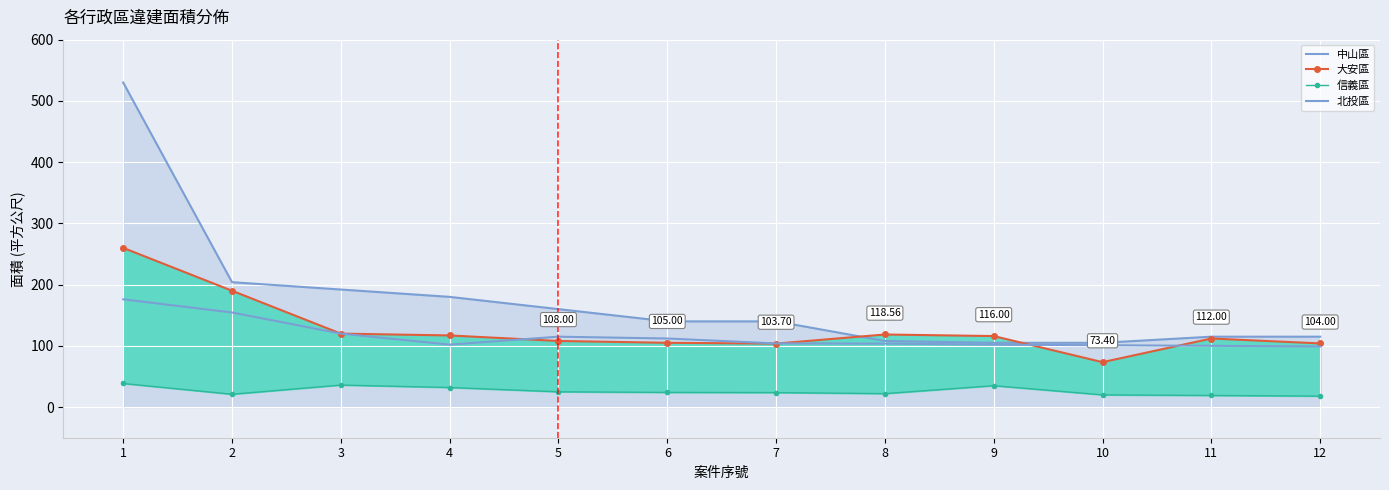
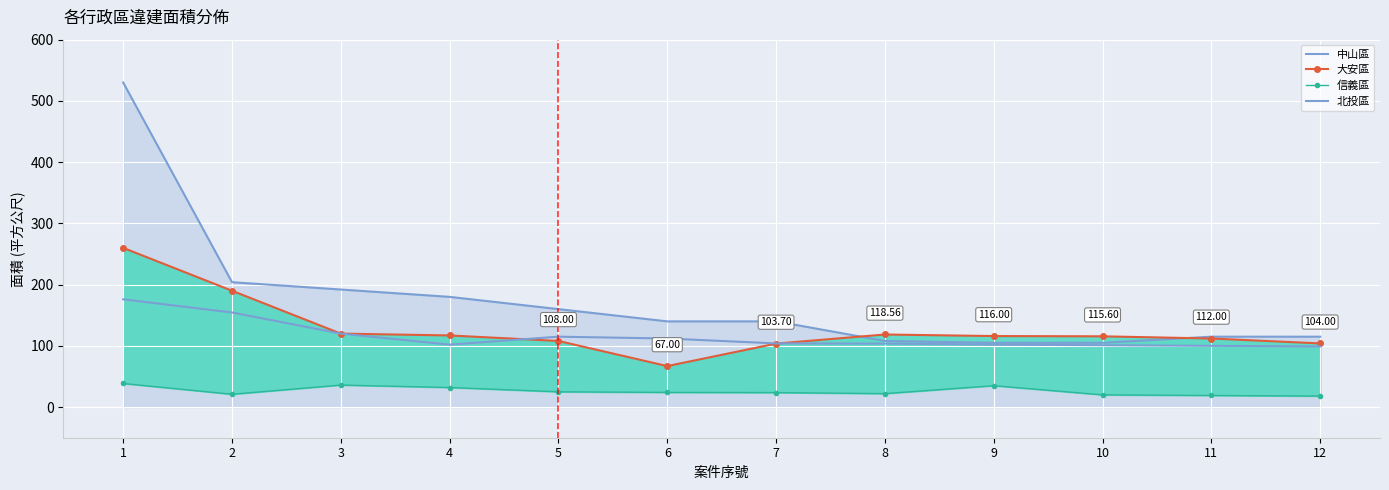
  {
    "大安區": {
-     "6": 105.00,
-     "10": 73.40
+     "6": 67.00,
+     "10": 115.60
    },
    "信義區": {
      "1": 40,
      "2": 20,
      "3": 40,
      "4": 30,
      "5": 30,
      "6": 20,
      "7": 20,
      "8": 20,
      "9": 40,
      "10": 20,
      "11": 20,
      "12": 20
    }
  }
